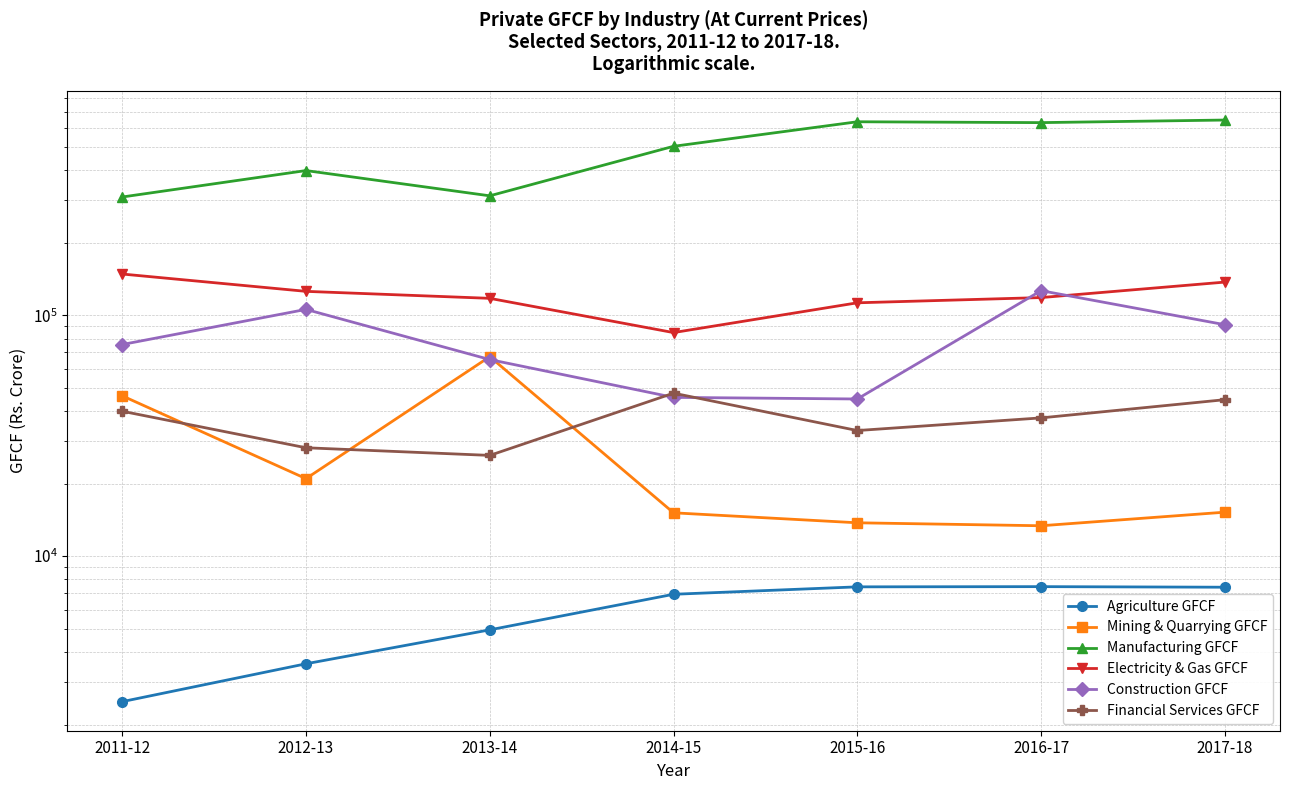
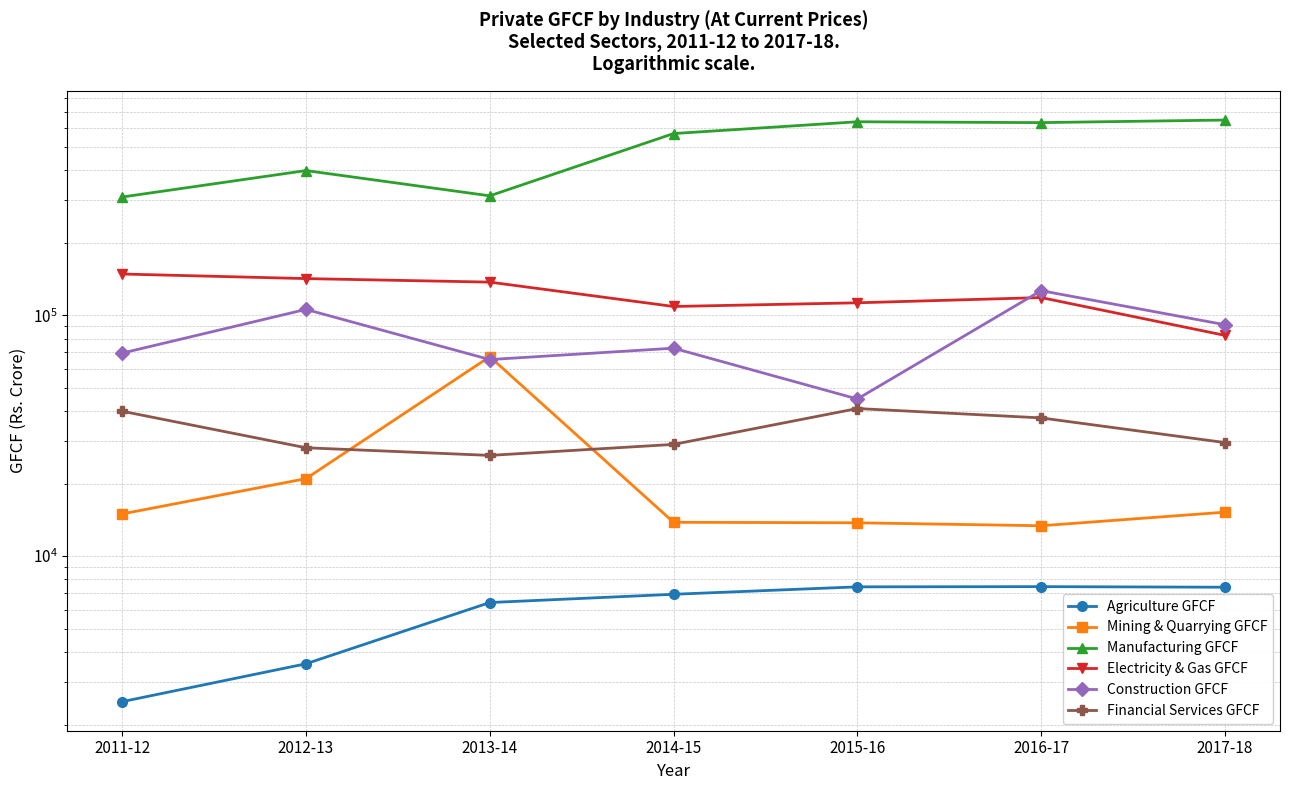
  {
    "Agriculture GFCF": {
      "2011-12": 2500,
      "2012-13": 3600,
-     "2013-14": 4900,
+     "2013-14": 6400,
      "2014-15": 6900,
      "2015-16": 7500,
      "2016-17": 7500,
      "2017-18": 7400
    },
    "Mining & Quarrying GFCF": {
-     "2011-12": 46000,
+     "2011-12": 15000,
      "2012-13": 21000,
      "2013-14": 67000,
-     "2014-15": 15000,
+     "2014-15": 14000,
      "2015-16": 14000,
      "2016-17": 13000,
      "2017-18": 15000
    },
    "Manufacturing GFCF": {
      "2011-12": 310000,
      "2012-13": 400000,
      "2013-14": 310000,
-     "2014-15": 500000,
+     "2014-15": 570000,
      "2015-16": 630000,
      "2016-17": 630000,
      "2017-18": 650000
    },
    "Electricity & Gas GFCF": {
      "2011-12": 150000,
-     "2012-13": 130000,
-     "2013-14": 120000,
-     "2014-15": 85000,
+     "2012-13": 140000,
+     "2013-14": 140000,
+     "2014-15": 110000,
      "2015-16": 110000,
      "2016-17": 120000,
-     "2017-18": 140000
+     "2017-18": 82000
    },
    "Construction GFCF": {
-     "2011-12": 76000,
+     "2011-12": 70000,
      "2012-13": 110000,
      "2013-14": 65000,
-     "2014-15": 46000,
+     "2014-15": 73000,
      "2015-16": 45000,
      "2016-17": 130000,
      "2017-18": 91000
    },
    "Financial Services GFCF": {
      "2011-12": 40000,
      "2012-13": 28000,
      "2013-14": 26000,
-     "2014-15": 47000,
-     "2015-16": 33000,
+     "2014-15": 29000,
+     "2015-16": 41000,
      "2016-17": 37000,
-     "2017-18": 45000
+     "2017-18": 30000
    }
  }
